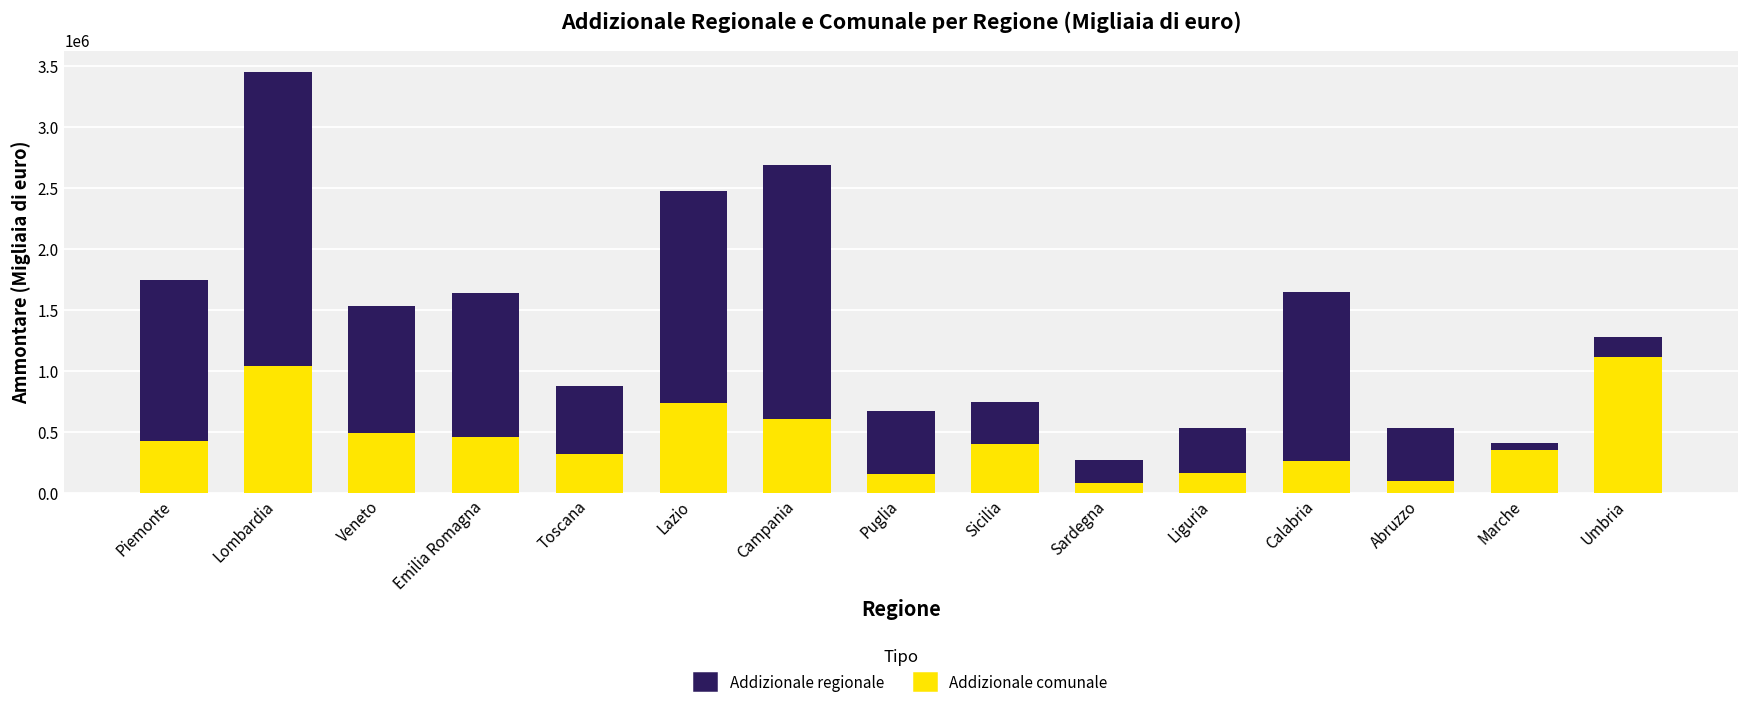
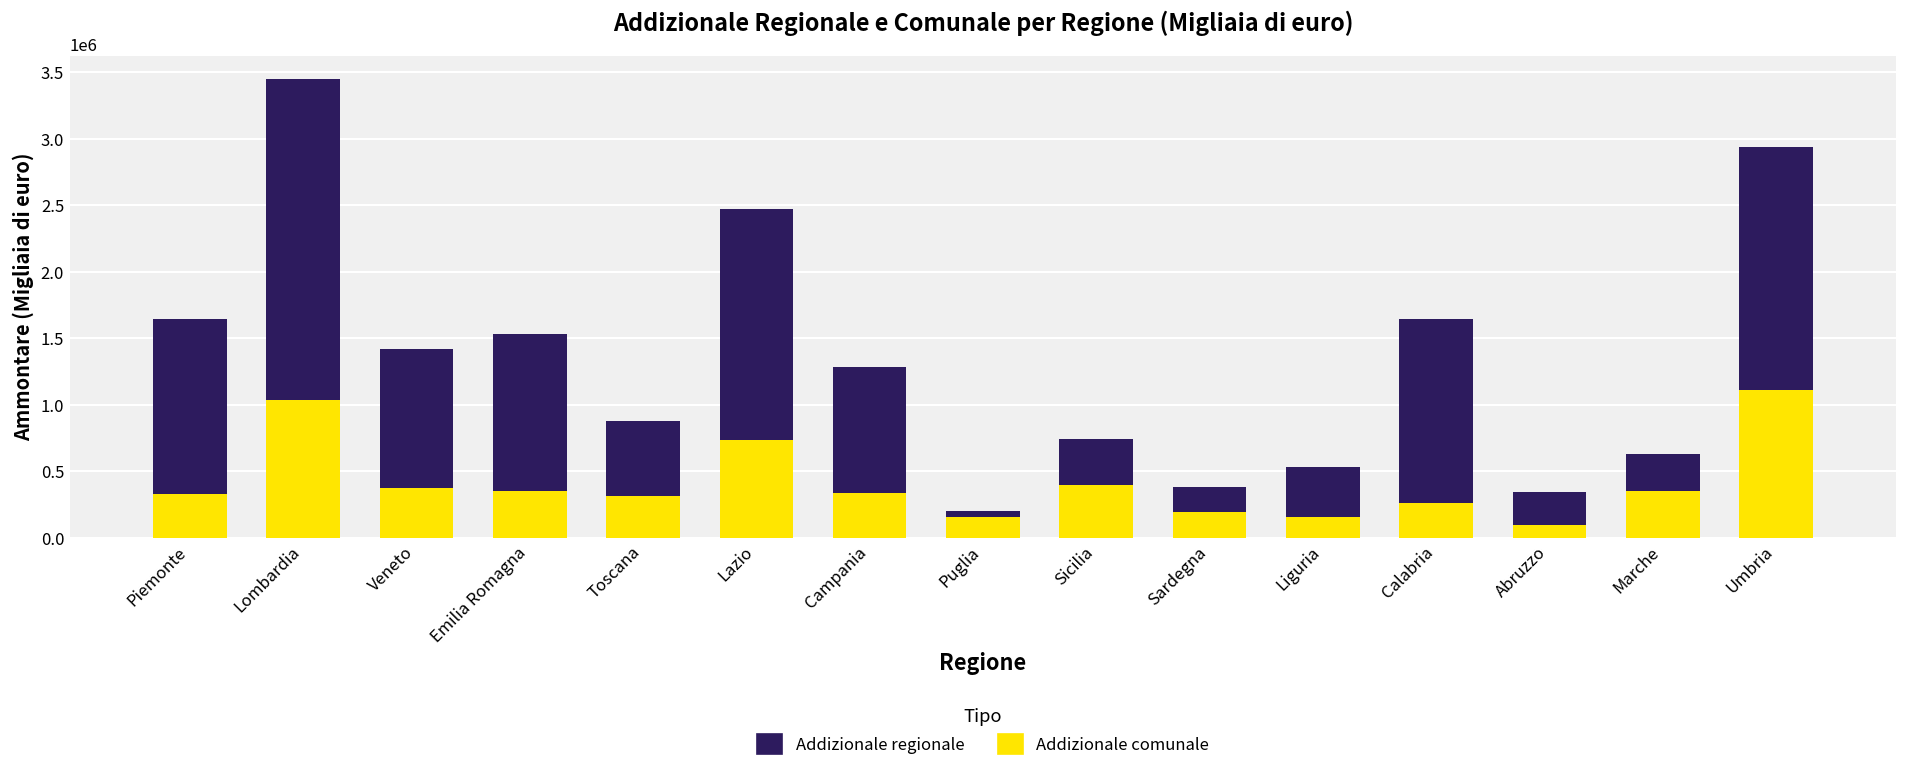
  {
    "Addizionale comunale": {
-     "Piemonte": 430000,
+     "Piemonte": 330000,
      "Lombardia": 1040000,
-     "Veneto": 490000,
-     "Emilia Romagna": 450000,
+     "Veneto": 380000,
+     "Emilia Romagna": 350000,
      "Toscana": 310000,
      "Lazio": 740000,
-     "Campania": 600000,
+     "Campania": 340000,
      "Puglia": 160000,
      "Sicilia": 400000,
-     "Sardegna": 80000,
+     "Sardegna": 190000,
      "Liguria": 160000,
      "Calabria": 260000,
      "Abruzzo": 100000,
      "Marche": 350000,
      "Umbria": 1110000
    },
    "Addizionale regionale": {
      "Piemonte": 1320000,
      "Lombardia": 2410000,
      "Veneto": 1040000,
      "Emilia Romagna": 1180000,
      "Toscana": 560000,
      "Lazio": 1740000,
-     "Campania": 2080000,
-     "Puglia": 510000,
+     "Campania": 950000,
+     "Puglia": 50000,
      "Sicilia": 340000,
      "Sardegna": 190000,
      "Liguria": 370000,
      "Calabria": 1390000,
-     "Abruzzo": 430000,
-     "Marche": 60000,
-     "Umbria": 160000
+     "Abruzzo": 250000,
+     "Marche": 280000,
+     "Umbria": 1830000
    }
  }
